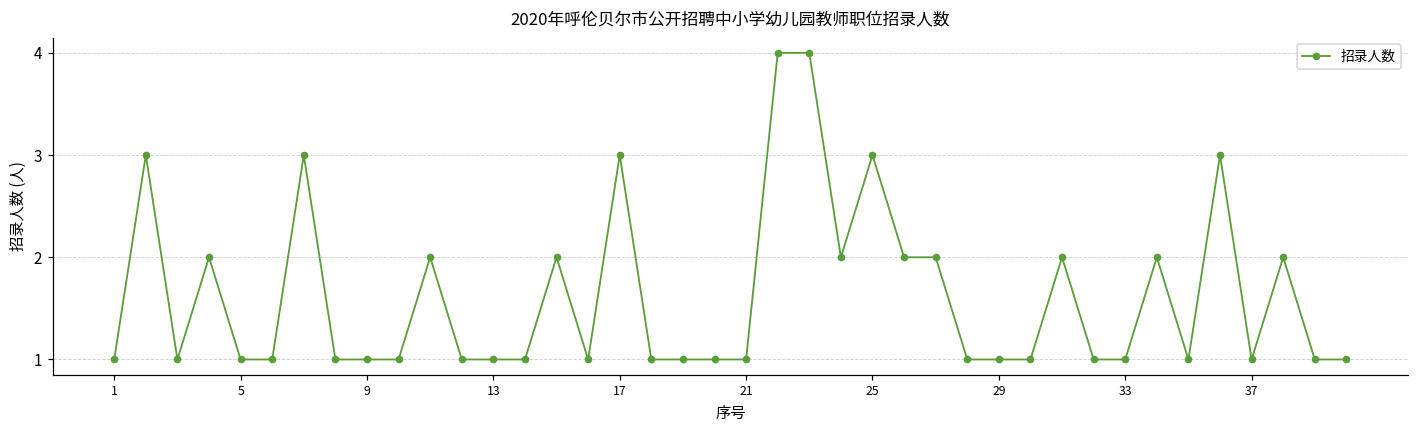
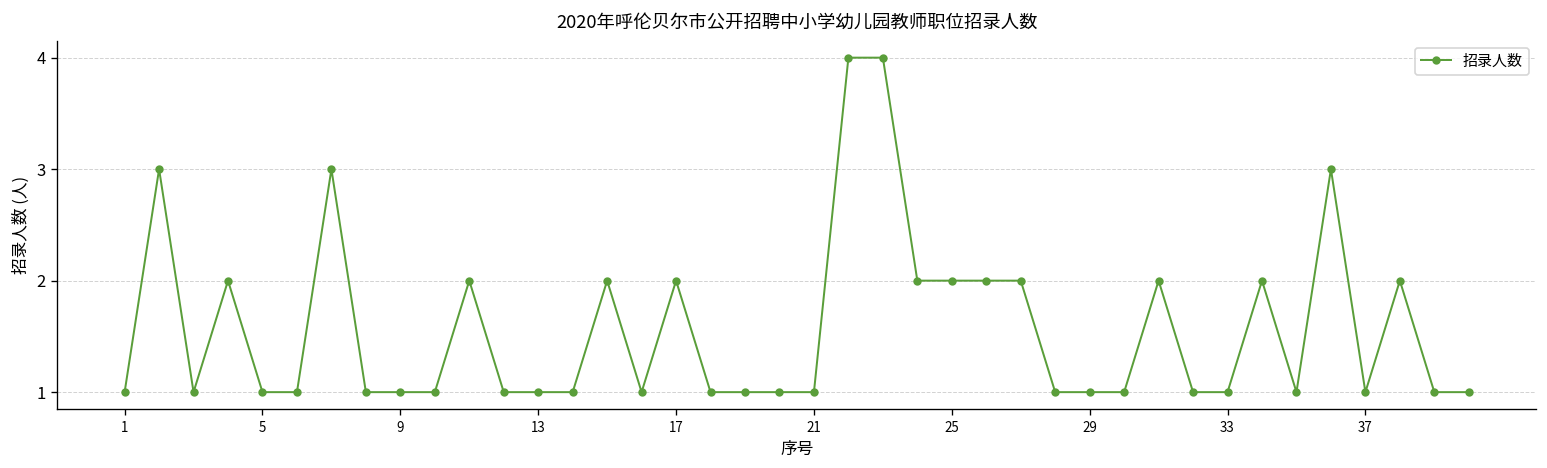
  {
    "1": 1,
    "5": 1,
    "9": 1,
    "13": 1,
-   "17": 3,
+   "17": 2,
    "21": 1,
-   "25": 3,
+   "25": 2,
    "29": 1,
    "33": 1,
    "37": 1
  }
